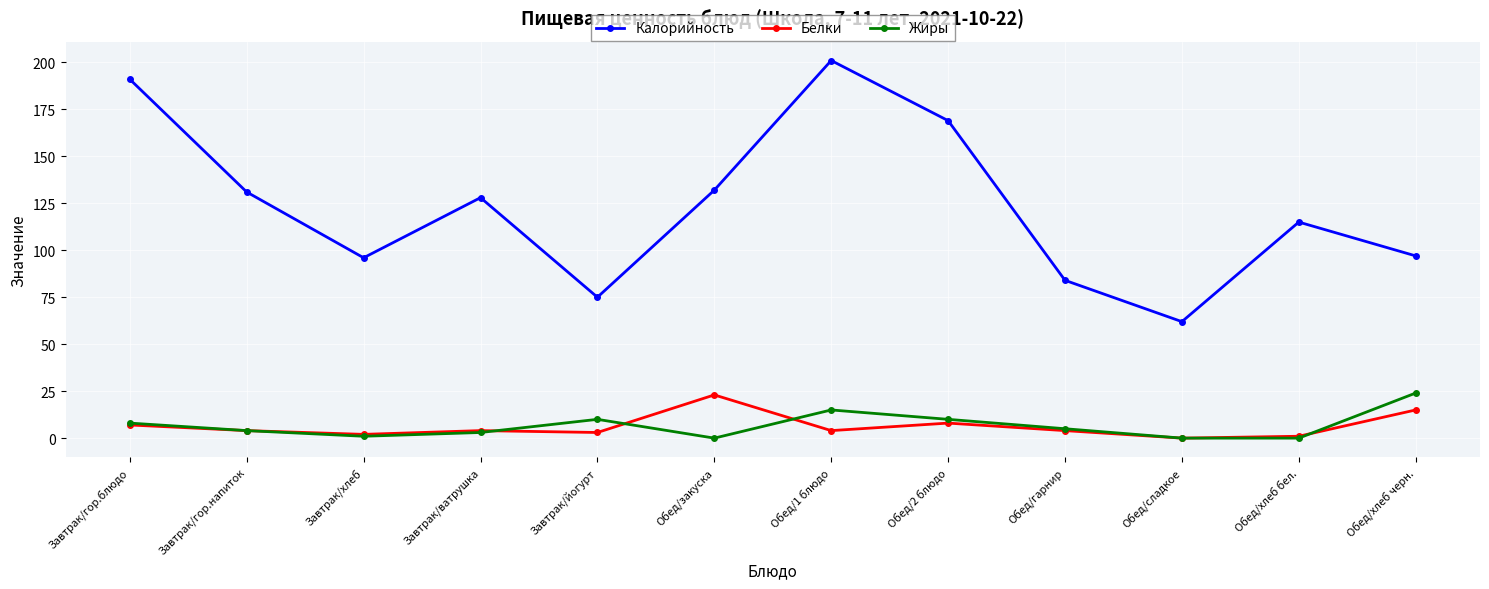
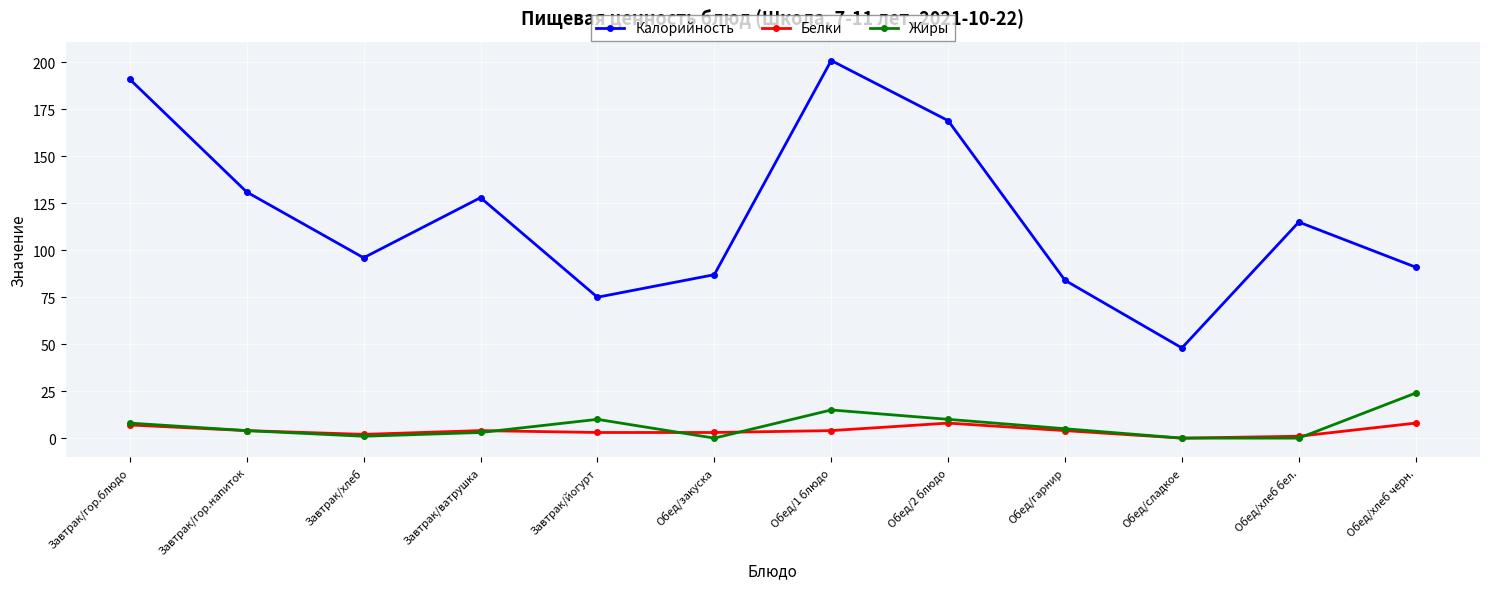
  {
    "Калорийность": {
      "Завтрак/гор.блюдо": 191,
      "Завтрак/гор.напиток": 131,
      "Завтрак/хлеб": 96,
      "Завтрак/ватрушка": 128,
      "Завтрак/йогурт": 75,
-     "Обед/закуска": 132,
+     "Обед/закуска": 87,
      "Обед/1 блюдо": 201,
      "Обед/2 блюдо": 169,
      "Обед/гарнир": 84,
-     "Обед/сладкое": 62,
+     "Обед/сладкое": 48,
      "Обед/хлеб бел.": 115,
-     "Обед/хлеб черн.": 97
+     "Обед/хлеб черн.": 91
    },
    "Белки": {
      "Завтрак/йогурт": 3,
-     "Обед/закуска": 23,
+     "Обед/закуска": 3,
      "Обед/1 блюдо": 4,
      "Обед/2 блюдо": 8,
-     "Обед/хлеб черн.": 15
+     "Обед/хлеб черн.": 8
    },
    "Жиры": {
      "Завтрак/йогурт": 10,
      "Обед/закуска": 0,
      "Обед/1 блюдо": 15,
      "Обед/2 блюдо": 10,
      "Обед/хлеб черн.": 24
    }
  }
